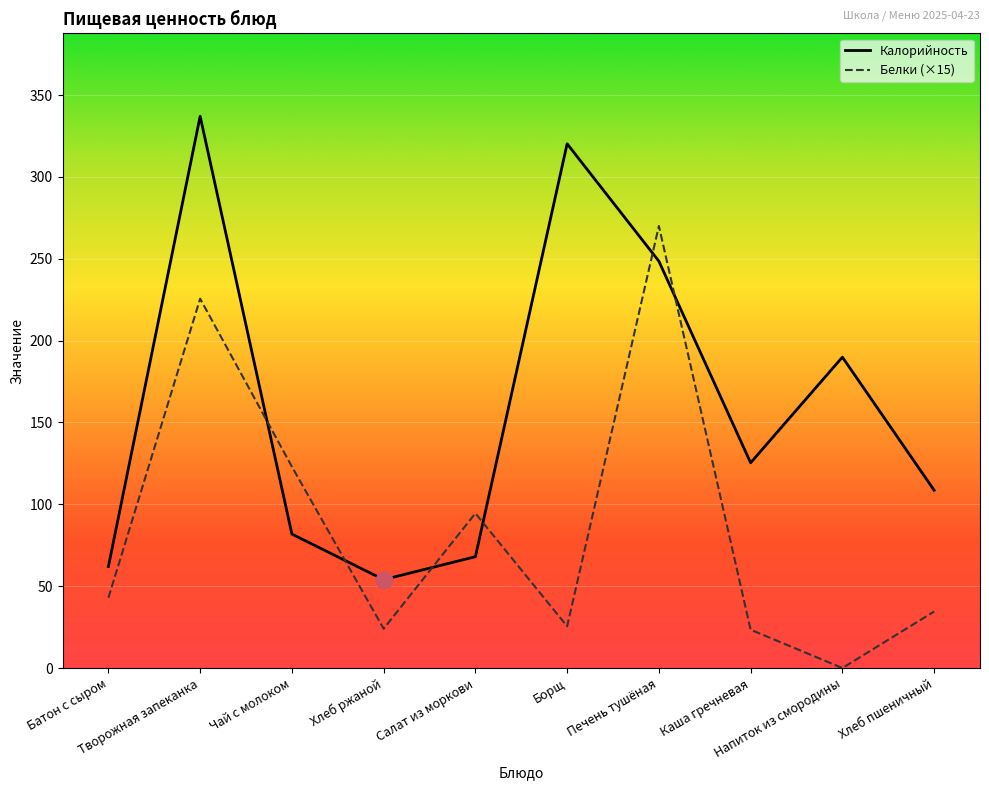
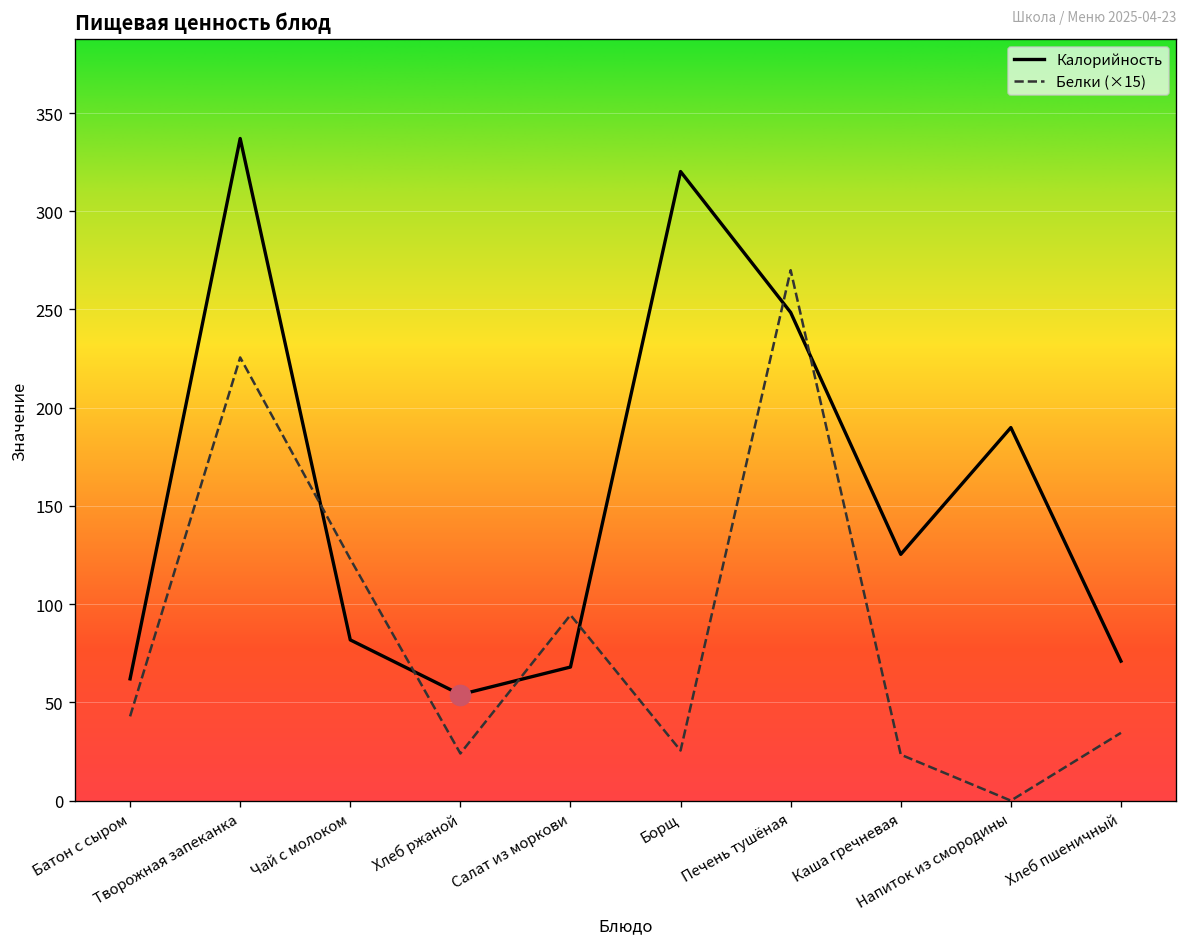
  {
    "Калорийность": {
      "Батон с сыром": 62,
      "Творожная запеканка": 337,
      "Чай с молоком": 82,
      "Салат из моркови": 68,
      "Борщ": 320,
      "Печень тушёная": 249,
      "Каша гречневая": 125,
      "Напиток из смородины": 190,
-     "Хлеб пшеничный": 109
+     "Хлеб пшеничный": 71
    },
    "Белки (×15)": {
      "Батон с сыром": 43,
      "Творожная запеканка": 226,
      "Чай с молоком": 123,
      "Хлеб ржаной": 24,
      "Салат из моркови": 95,
      "Борщ": 26,
      "Печень тушёная": 270,
      "Каша гречневая": 23,
      "Напиток из смородины": 0,
      "Хлеб пшеничный": 35
    }
  }
